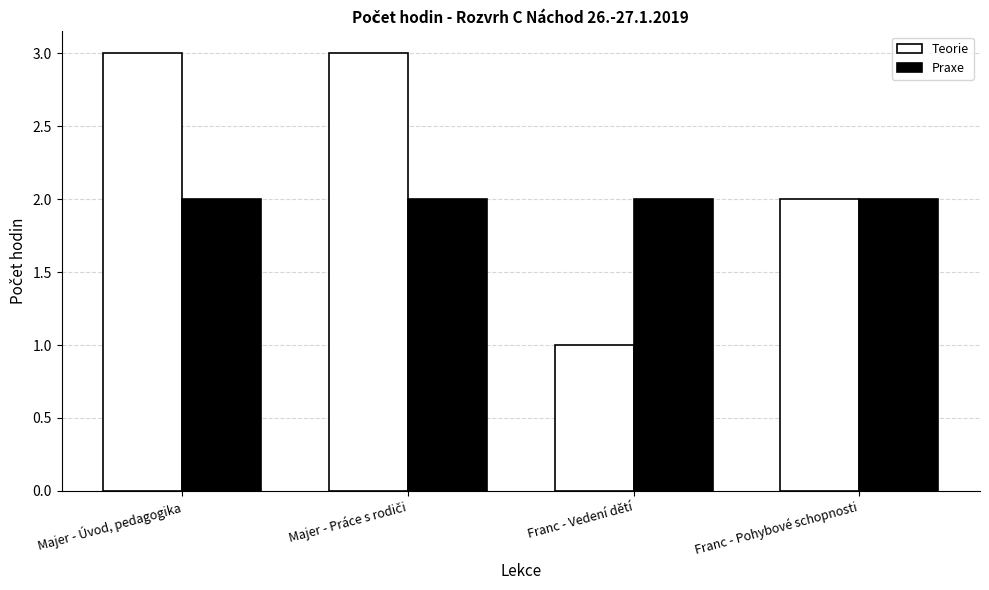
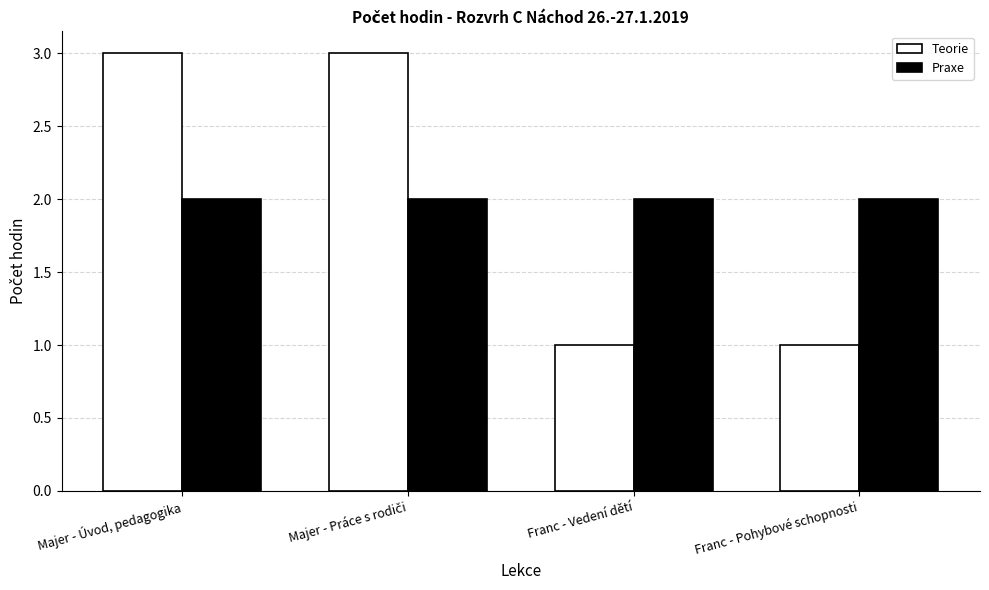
  {
    "Teorie": {
      "Majer - Úvod, pedagogika": 3,
      "Majer - Práce s rodiči": 3,
      "Franc - Vedení dětí": 1,
-     "Franc - Pohybové schopnosti": 2
+     "Franc - Pohybové schopnosti": 1
    },
    "Praxe": {
      "Majer - Úvod, pedagogika": 2,
      "Majer - Práce s rodiči": 2,
      "Franc - Vedení dětí": 2,
      "Franc - Pohybové schopnosti": 2
    }
  }
